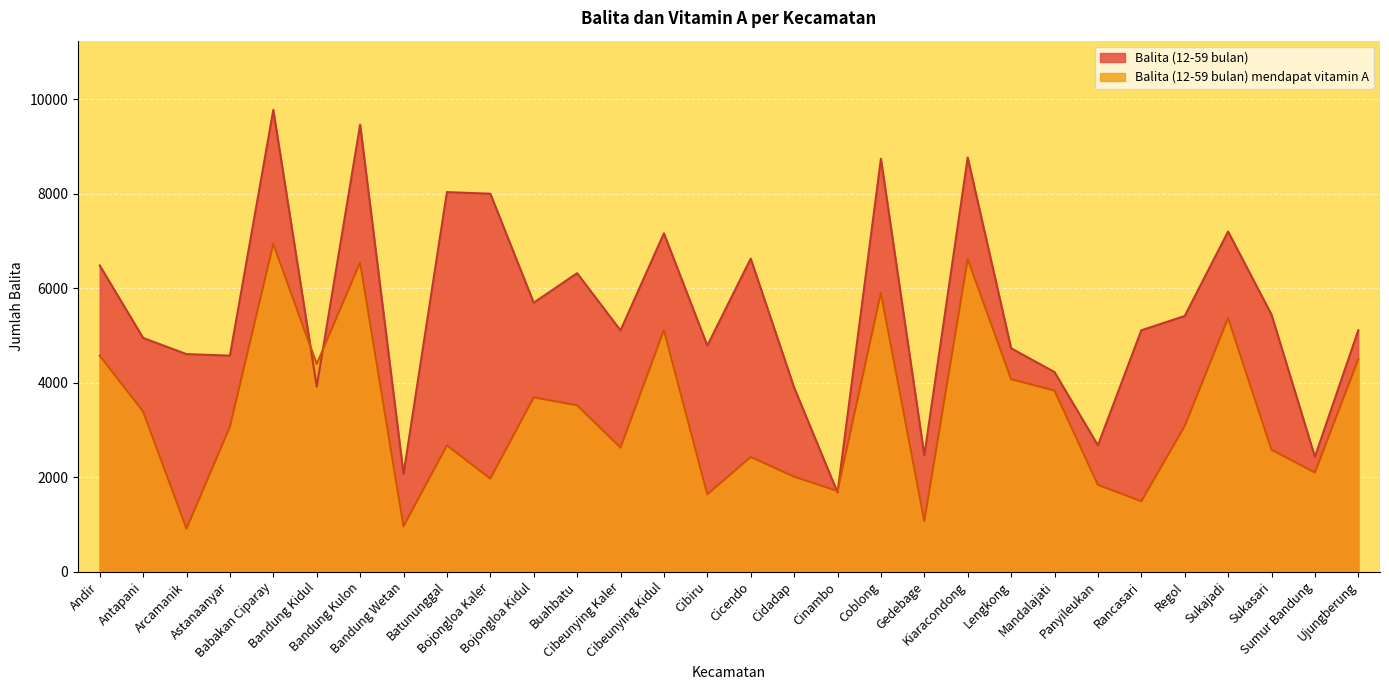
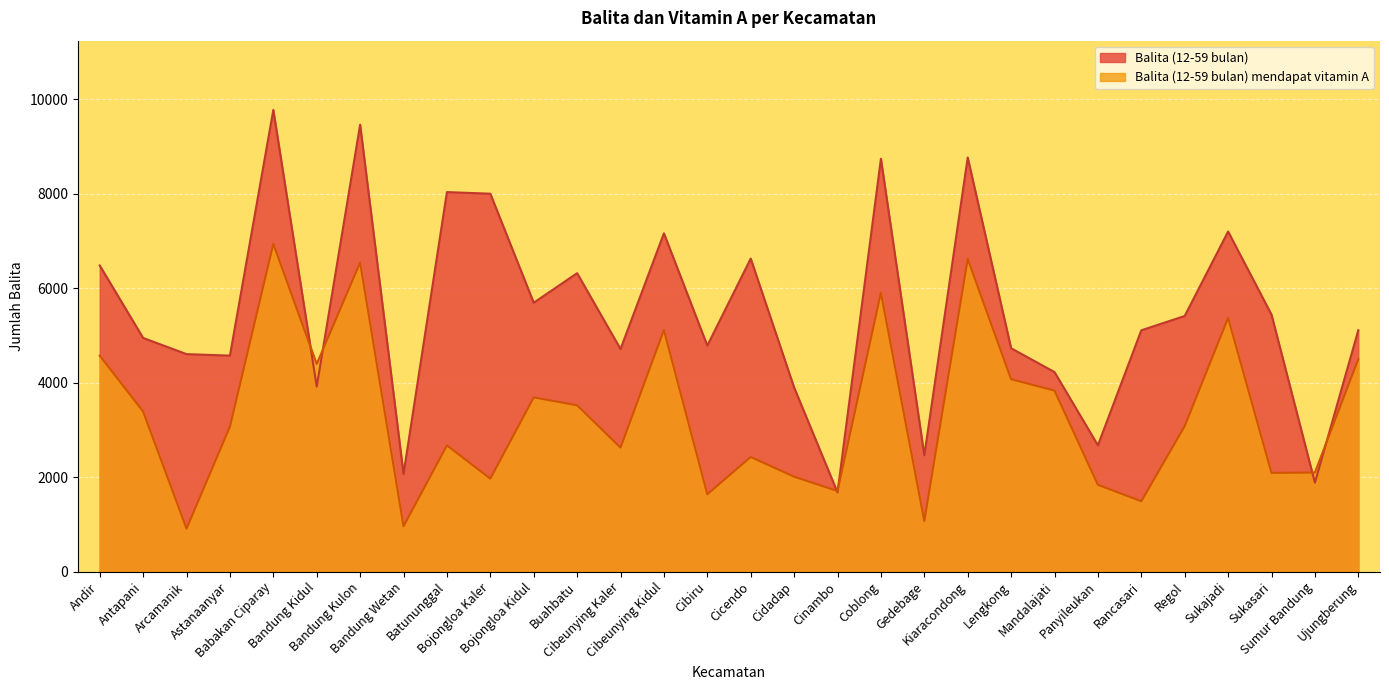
  {
    "Balita (12-59 bulan)": {
      "Andir": 6500,
      "Antapani": 4900,
      "Arcamanik": 4600,
      "Astanaanyar": 4600,
      "Babakan Ciparay": 9800,
      "Bandung Kidul": 3900,
      "Bandung Kulon": 9500,
      "Bandung Wetan": 2100,
      "Batununggal": 8000,
      "Bojongloa Kaler": 8000,
      "Bojongloa Kidul": 5700,
      "Buahbatu": 6300,
-     "Cibeunying Kaler": 5100,
+     "Cibeunying Kaler": 4700,
      "Cibeunying Kidul": 7200,
      "Cibiru": 4800,
      "Cicendo": 6600,
      "Cidadap": 3900,
      "Coblong": 8700,
      "Gedebage": 2500,
      "Kiaracondong": 8800,
      "Lengkong": 4700,
      "Mandalajati": 4200,
      "Panyileukan": 2700,
      "Rancasari": 5100,
      "Regol": 5400,
      "Sukajadi": 7200,
      "Sukasari": 5400,
-     "Sumur Bandung": 2400,
+     "Sumur Bandung": 1900,
      "Ujungberung": 5100
    },
    "Balita (12-59 bulan) mendapat vitamin A": {
      "Andir": 4600,
      "Antapani": 3400,
      "Arcamanik": 900,
      "Astanaanyar": 3100,
      "Babakan Ciparay": 6900,
      "Bandung Kidul": 4400,
      "Bandung Kulon": 6500,
      "Bandung Wetan": 1000,
      "Batununggal": 2700,
      "Bojongloa Kaler": 2000,
      "Bojongloa Kidul": 3700,
      "Buahbatu": 3500,
      "Cibeunying Kaler": 2600,
      "Cibeunying Kidul": 5100,
      "Cibiru": 1600,
      "Cicendo": 2400,
      "Cidadap": 2000,
      "Coblong": 5900,
      "Gedebage": 1100,
      "Kiaracondong": 6600,
      "Lengkong": 4100,
      "Mandalajati": 3800,
      "Panyileukan": 1800,
      "Rancasari": 1500,
      "Regol": 3100,
      "Sukajadi": 5400,
-     "Sukasari": 2600,
+     "Sukasari": 2100,
      "Sumur Bandung": 2100,
      "Ujungberung": 4500
    }
  }
